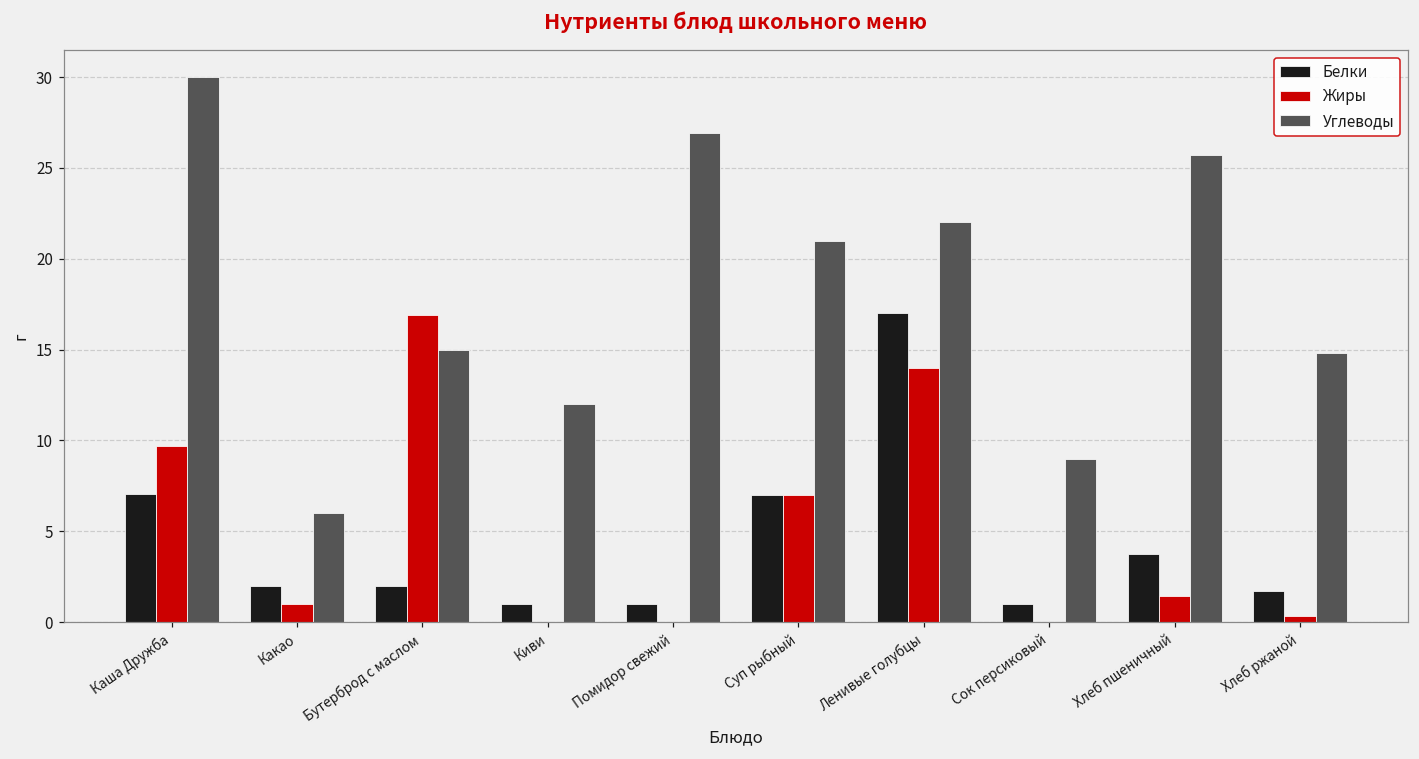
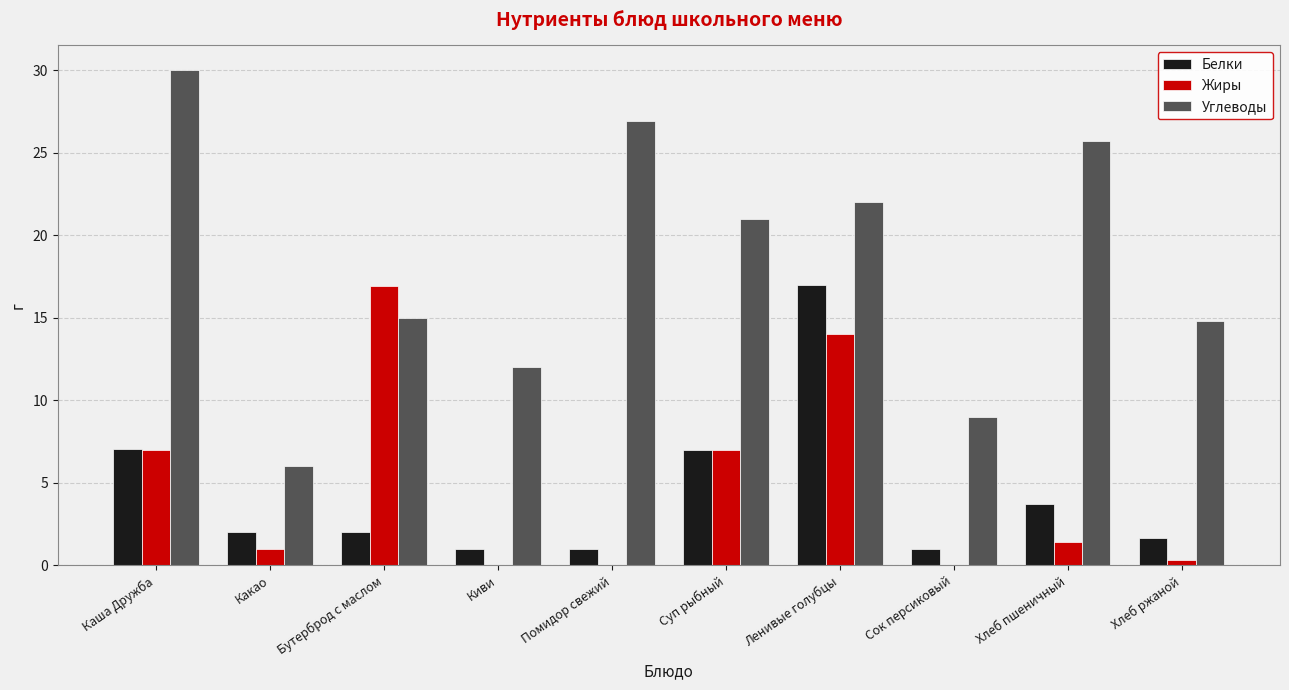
  {
    "Белки": {
      "Каша Дружба": 7.0,
      "Какао": 2.0,
      "Бутерброд с маслом": 2.0,
      "Киви": 1.0,
      "Помидор свежий": 1.0,
      "Суп рыбный": 7.0,
      "Ленивые голубцы": 17.0,
      "Сок персиковый": 1.0,
      "Хлеб пшеничный": 3.8,
      "Хлеб ржаной": 1.7
    },
    "Жиры": {
-     "Каша Дружба": 9.7,
+     "Каша Дружба": 7.0,
      "Какао": 1.0,
      "Бутерброд с маслом": 16.9,
      "Киви": 0.0,
      "Помидор свежий": 0.0,
      "Суп рыбный": 7.0,
      "Ленивые голубцы": 14.0,
      "Сок персиковый": 0.0,
      "Хлеб пшеничный": 1.5,
      "Хлеб ржаной": 0.3
    },
    "Углеводы": {
      "Каша Дружба": 30.0,
      "Какао": 6.0,
      "Бутерброд с маслом": 15.0,
      "Киви": 12.0,
      "Помидор свежий": 26.9,
      "Суп рыбный": 21.0,
      "Ленивые голубцы": 22.0,
      "Сок персиковый": 9.0,
      "Хлеб пшеничный": 25.7,
      "Хлеб ржаной": 14.8
    }
  }
